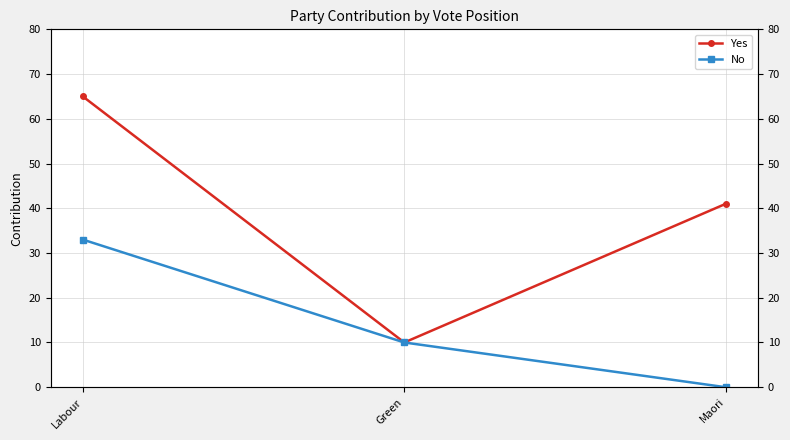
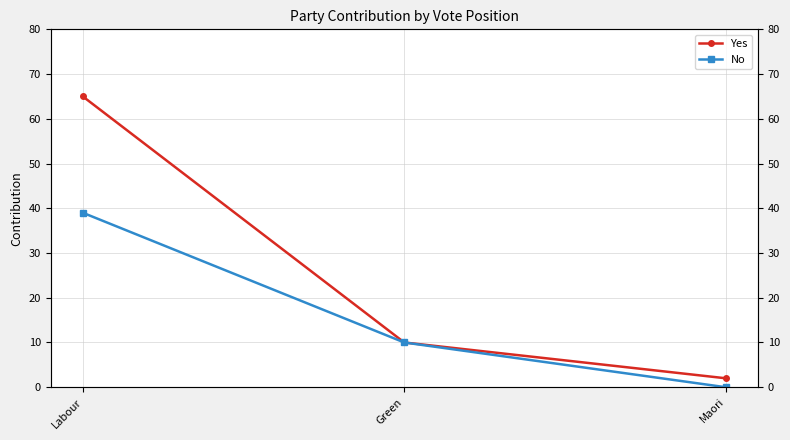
  {
    "Yes": {
      "Labour": 65,
-     "Maori": 41
+     "Maori": 2
    },
    "No": {
-     "Labour": 33,
+     "Labour": 39,
      "Maori": 0
    }
  }
